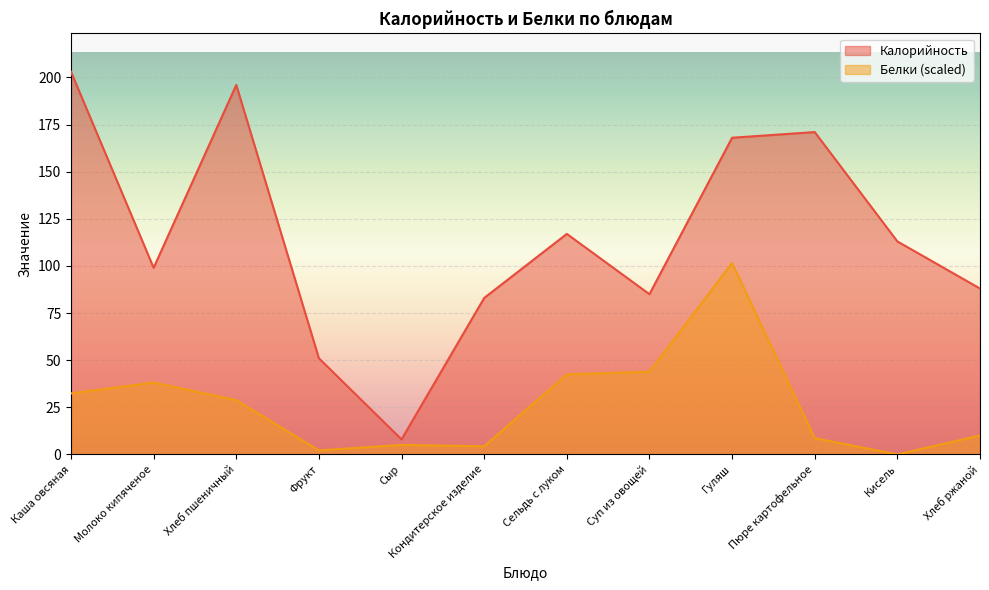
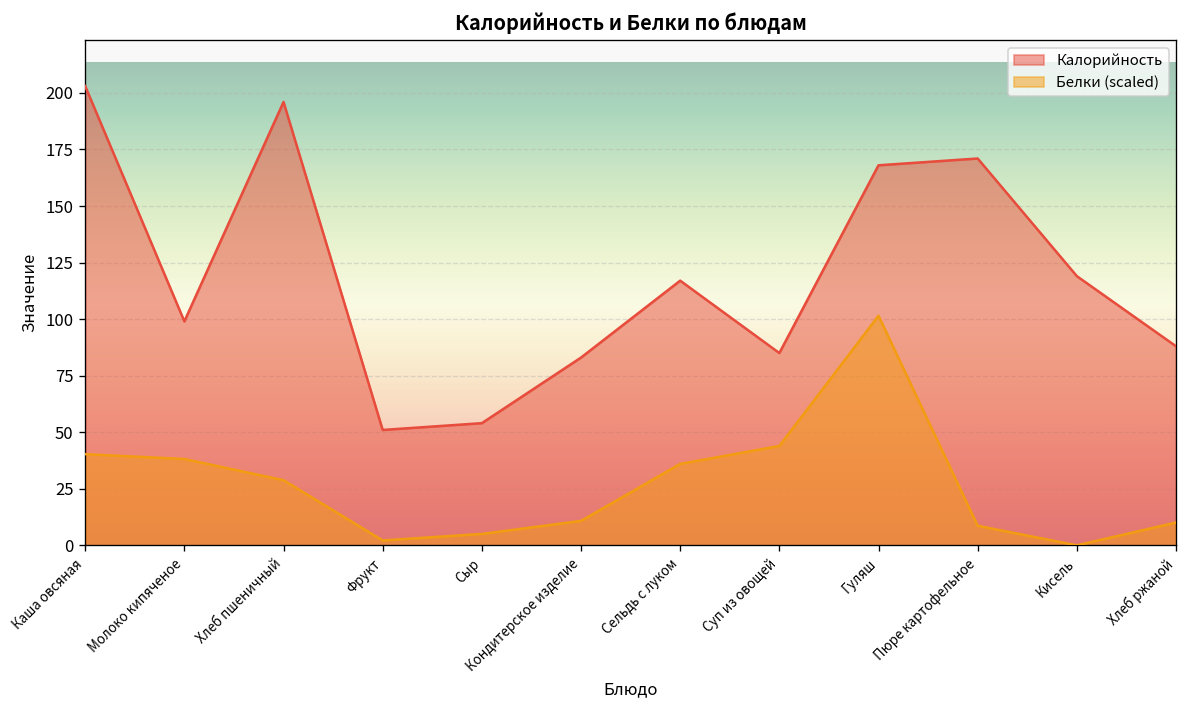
  {
    "Калорийность": {
      "Каша овсяная": 203,
      "Молоко кипяченое": 99,
      "Хлеб пшеничный": 196,
      "Фрукт": 51,
-     "Сыр": 8,
+     "Сыр": 54,
      "Кондитерское изделие": 83,
      "Сельдь с луком": 117,
      "Суп из овощей": 85,
      "Гуляш": 168,
      "Пюре картофельное": 171,
-     "Кисель": 113,
+     "Кисель": 119,
      "Хлеб ржаной": 88
    },
    "Белки (scaled)": {
-     "Каша овсяная": 32,
+     "Каша овсяная": 40,
      "Молоко кипяченое": 38,
      "Хлеб пшеничный": 29,
      "Фрукт": 2,
      "Сыр": 5,
-     "Кондитерское изделие": 4,
-     "Сельдь с луком": 42,
+     "Кондитерское изделие": 11,
+     "Сельдь с луком": 36,
      "Суп из овощей": 44,
      "Гуляш": 102,
      "Пюре картофельное": 9,
      "Кисель": 0,
      "Хлеб ржаной": 10
    }
  }
